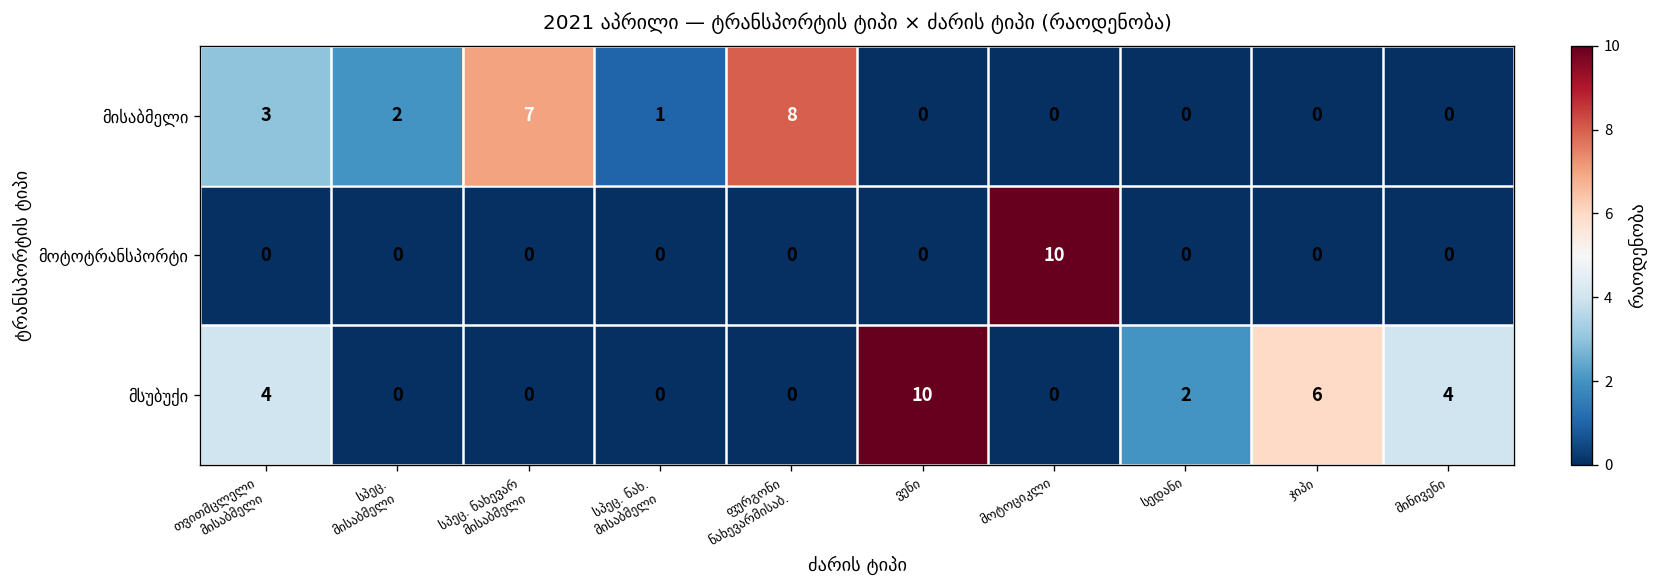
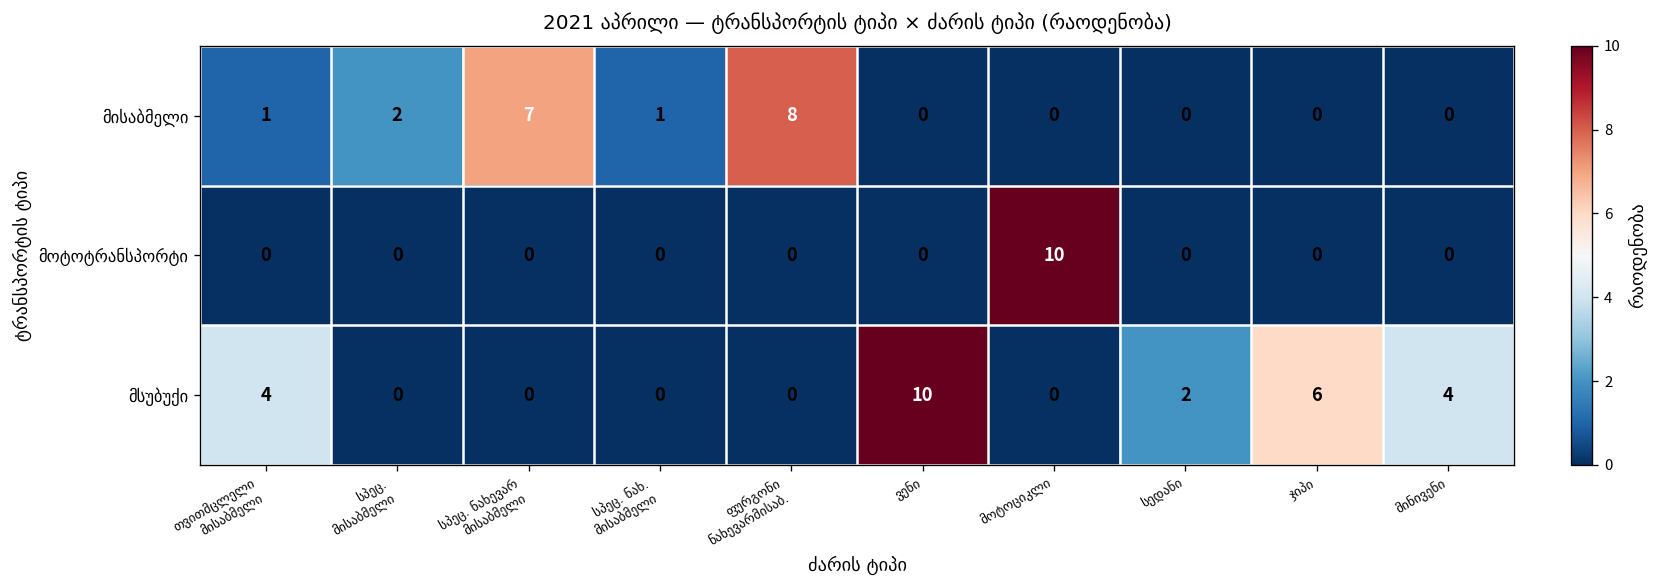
  {
    "მისაბმელი": {
-     "თვითმცლელი მისაბმელი": 3,
+     "თვითმცლელი მისაბმელი": 1,
      "სპეც. მისაბმელი": 2,
      "სპეც. ნახევარ მისაბმელი": 7,
      "სპეც. ნახ. მისაბმელი": 1,
      "ფურგონი ნახევარმისაბ.": 8,
      "ვენი": 0,
      "მოტოციკლი": 0,
      "სედანი": 0,
      "ჯიპი": 0,
      "მინივენი": 0
    },
    "მოტოტრანსპორტი": {
      "თვითმცლელი მისაბმელი": 0,
      "სპეც. მისაბმელი": 0,
      "სპეც. ნახევარ მისაბმელი": 0,
      "სპეც. ნახ. მისაბმელი": 0,
      "ფურგონი ნახევარმისაბ.": 0,
      "ვენი": 0,
      "მოტოციკლი": 10,
      "სედანი": 0,
      "ჯიპი": 0,
      "მინივენი": 0
    },
    "მსუბუქი": {
      "თვითმცლელი მისაბმელი": 4,
      "სპეც. მისაბმელი": 0,
      "სპეც. ნახევარ მისაბმელი": 0,
      "სპეც. ნახ. მისაბმელი": 0,
      "ფურგონი ნახევარმისაბ.": 0,
      "ვენი": 10,
      "მოტოციკლი": 0,
      "სედანი": 2,
      "ჯიპი": 6,
      "მინივენი": 4
    }
  }
